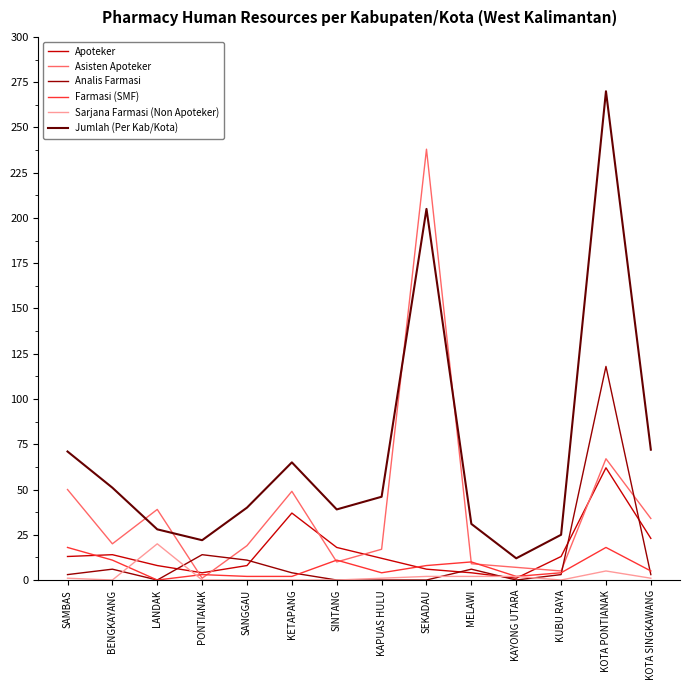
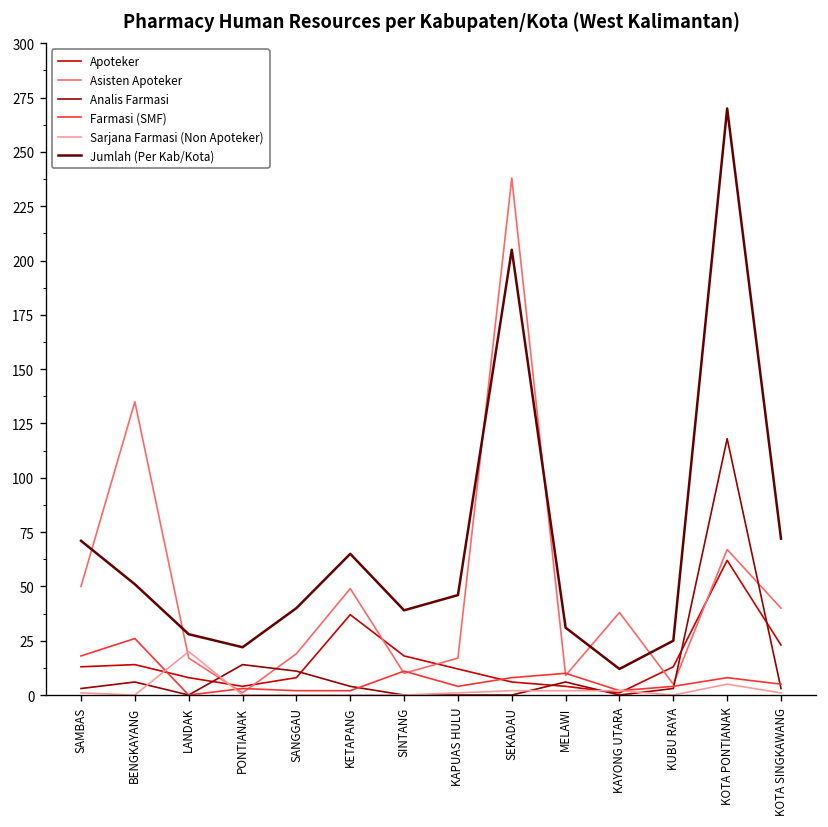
  {
    "Asisten Apoteker": {
      "SAMBAS": 50,
-     "BENGKAYANG": 20,
-     "LANDAK": 39,
+     "BENGKAYANG": 135,
+     "LANDAK": 17,
      "SANGGAU": 19,
      "KETAPANG": 49,
      "KAPUAS HULU": 17,
      "SEKADAU": 238,
-     "KAYONG UTARA": 7,
+     "KAYONG UTARA": 38,
      "KOTA PONTIANAK": 67,
-     "KOTA SINGKAWANG": 34
+     "KOTA SINGKAWANG": 40
    },
    "Farmasi (SMF)": {
      "SAMBAS": 18,
-     "BENGKAYANG": 11,
+     "BENGKAYANG": 26,
      "SANGGAU": 2,
      "KETAPANG": 2,
      "KAPUAS HULU": 4,
      "SEKADAU": 8,
-     "KOTA PONTIANAK": 18,
+     "KOTA PONTIANAK": 8,
      "KOTA SINGKAWANG": 5
    },
    "Sarjana Farmasi (Non Apoteker)": {
      "SAMBAS": 1,
      "BENGKAYANG": 0,
      "LANDAK": 20,
      "SANGGAU": 0,
      "KETAPANG": 0,
      "SEKADAU": 2,
      "MELAWI": 2,
      "KUBU RAYA": 0,
      "KOTA PONTIANAK": 5,
      "KOTA SINGKAWANG": 1
    }
  }
